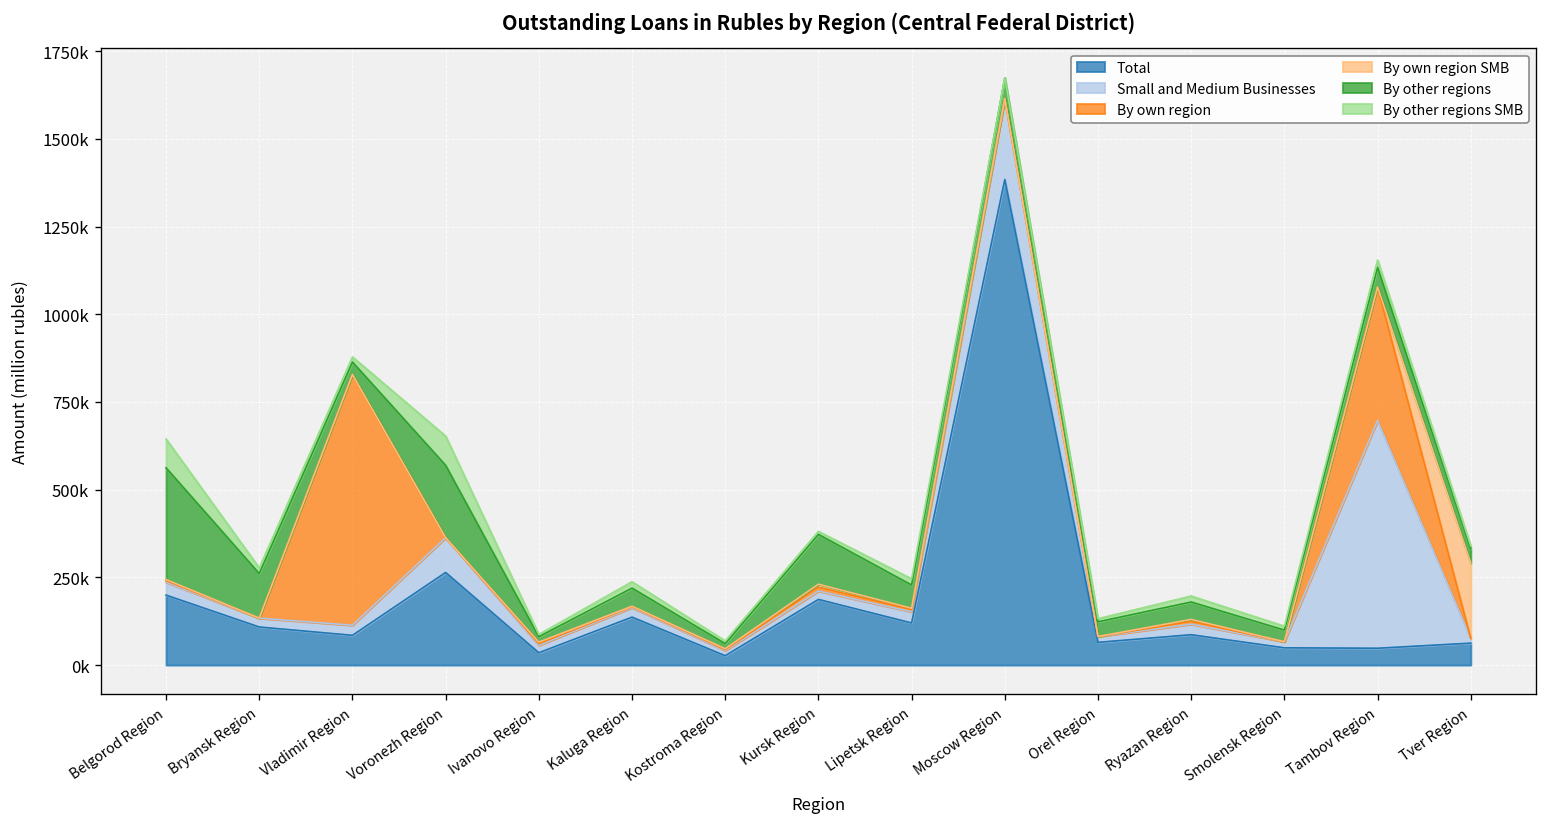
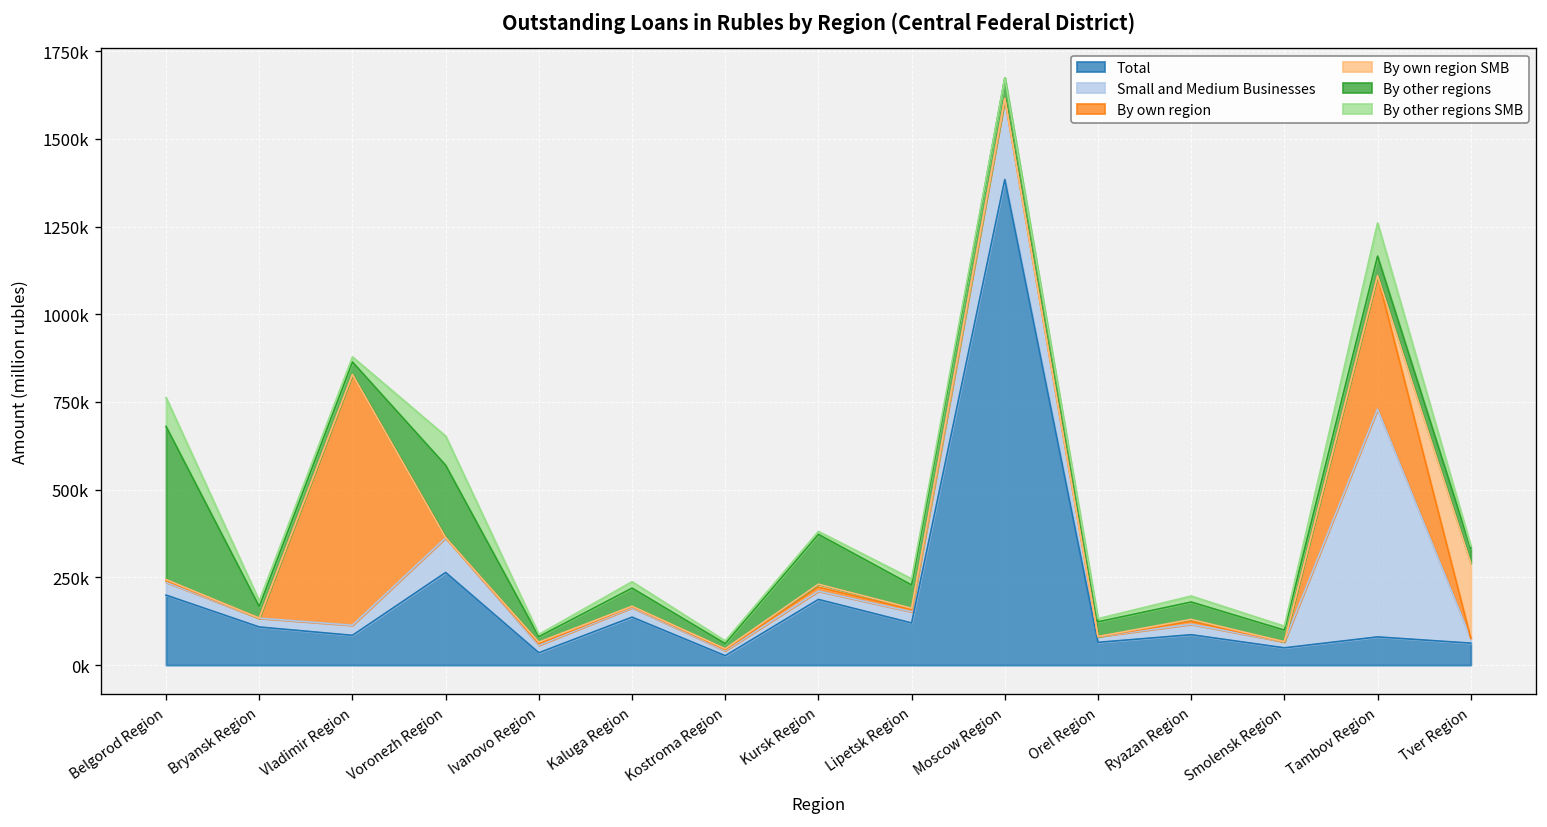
  {
    "Total": {
      "Belgorod Region": 200000,
      "Bryansk Region": 110000,
      "Vladimir Region": 80000,
      "Voronezh Region": 260000,
      "Ivanovo Region": 40000,
      "Kaluga Region": 140000,
      "Kostroma Region": 30000,
      "Kursk Region": 190000,
      "Lipetsk Region": 120000,
      "Moscow Region": 1380000,
      "Orel Region": 60000,
      "Ryazan Region": 90000,
      "Smolensk Region": 50000,
-     "Tambov Region": 50000,
+     "Tambov Region": 80000,
      "Tver Region": 60000
    },
    "Small and Medium Businesses": {
      "Vladimir Region": 30000,
      "Kursk Region": 20000,
      "Tambov Region": 650000
    },
    "By own region": {
      "Kursk Region": 10000
    },
    "By own region SMB": {
      "Kursk Region": 10000,
      "Tver Region": 210000
    },
    "By other regions": {
-     "Belgorod Region": 320000,
-     "Bryansk Region": 130000,
+     "Belgorod Region": 440000,
+     "Bryansk Region": 30000,
      "Vladimir Region": 40000,
      "Voronezh Region": 210000,
      "Kaluga Region": 50000,
      "Lipetsk Region": 70000,
      "Orel Region": 40000,
      "Ryazan Region": 50000,
      "Smolensk Region": 30000,
      "Tambov Region": 60000
    },
    "By other regions SMB": {
      "Belgorod Region": 80000,
      "Bryansk Region": 20000,
      "Vladimir Region": 10000,
      "Voronezh Region": 80000,
      "Kaluga Region": 20000,
      "Lipetsk Region": 20000,
      "Orel Region": 10000,
      "Ryazan Region": 20000,
      "Smolensk Region": 10000,
-     "Tambov Region": 20000
+     "Tambov Region": 90000
    }
  }
